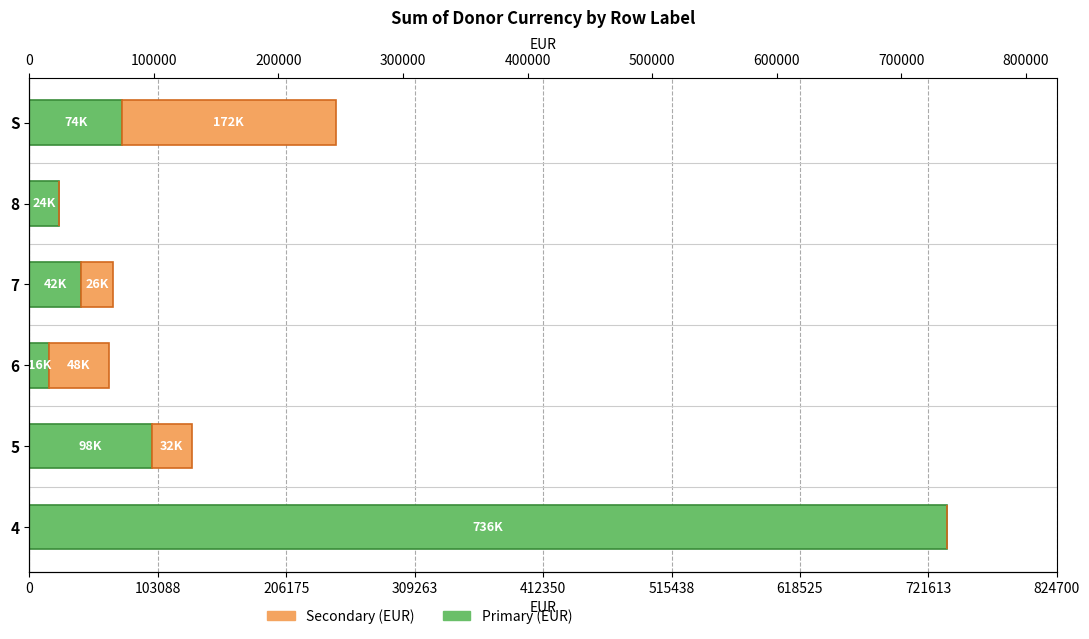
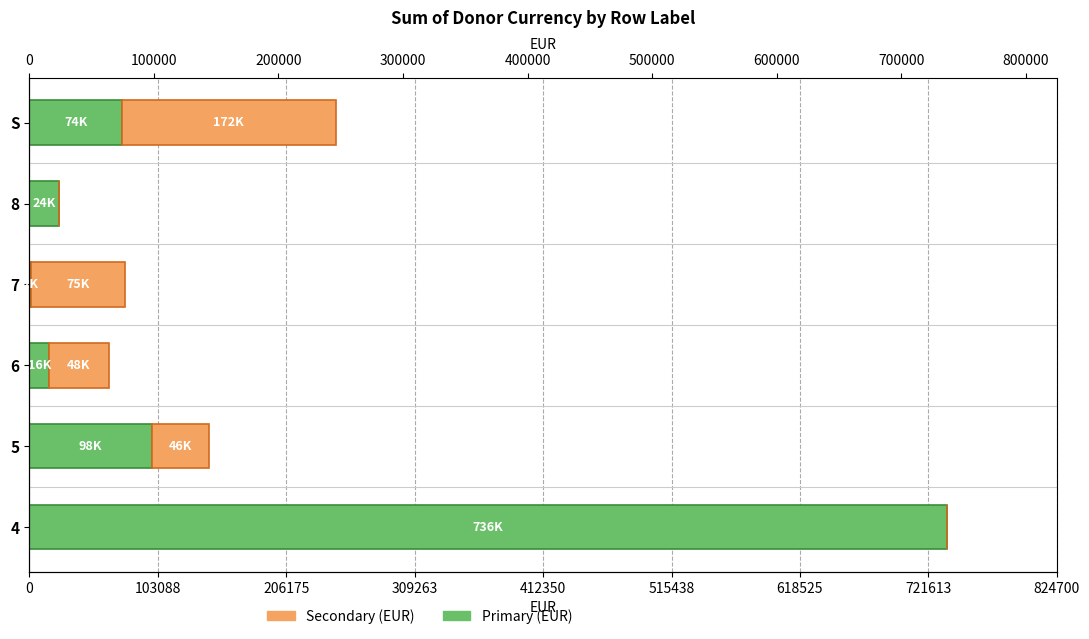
  {
    "Primary (EUR)": {
      "S": "74K",
      "8": "24K",
-     "7": "42K",
+     "7": "2K",
      "6": "16K",
      "5": "98K",
      "4": "736K"
    },
    "Secondary (EUR)": {
      "S": "172K",
-     "7": "26K",
+     "7": "75K",
      "6": "48K",
-     "5": "32K"
+     "5": "46K"
    }
  }
